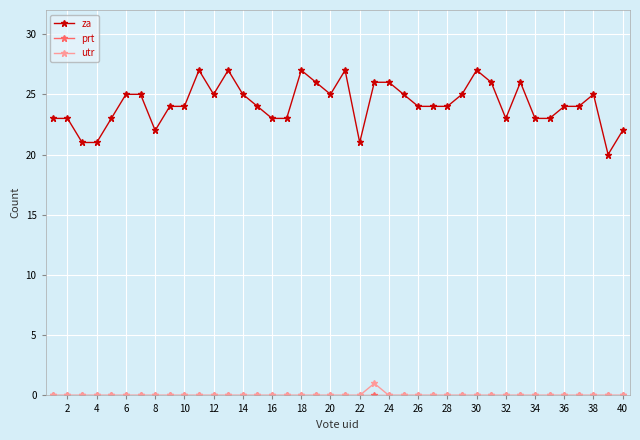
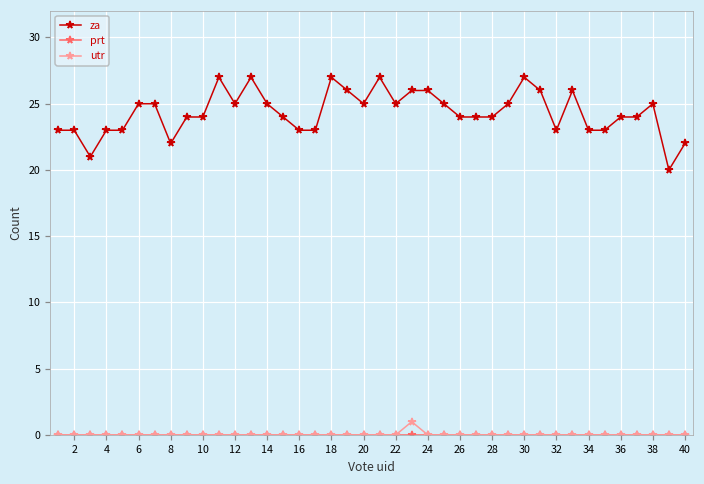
  {
    "za": {
      "2": 23,
-     "4": 21,
+     "4": 23,
      "6": 25,
      "8": 22,
      "10": 24,
      "12": 25,
      "14": 25,
      "16": 23,
      "18": 27,
      "20": 25,
-     "22": 21,
+     "22": 25,
      "24": 26,
      "26": 24,
      "28": 24,
      "30": 27,
      "32": 23,
      "34": 23,
      "36": 24,
      "38": 25,
      "40": 22
    }
  }
